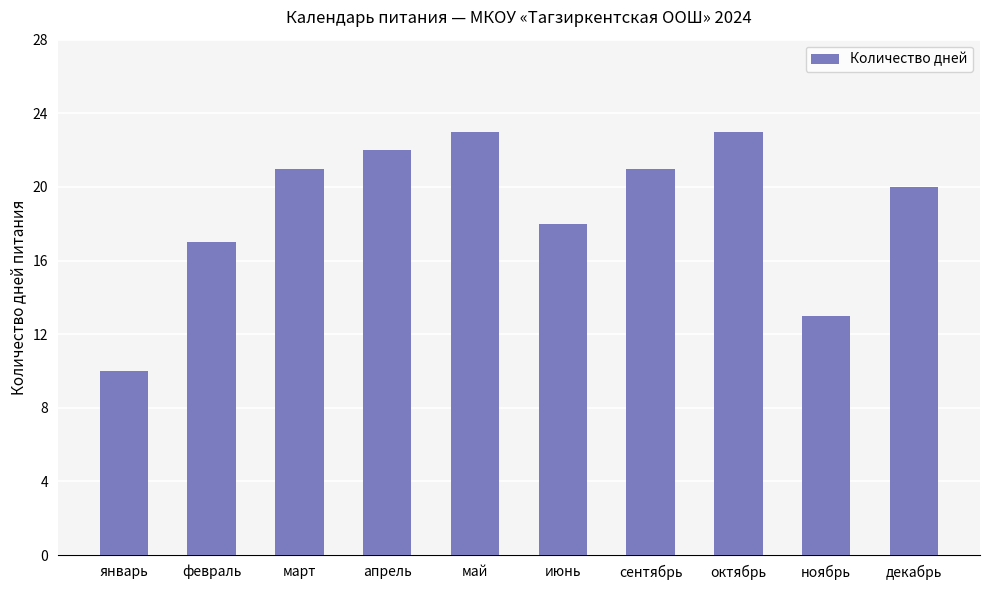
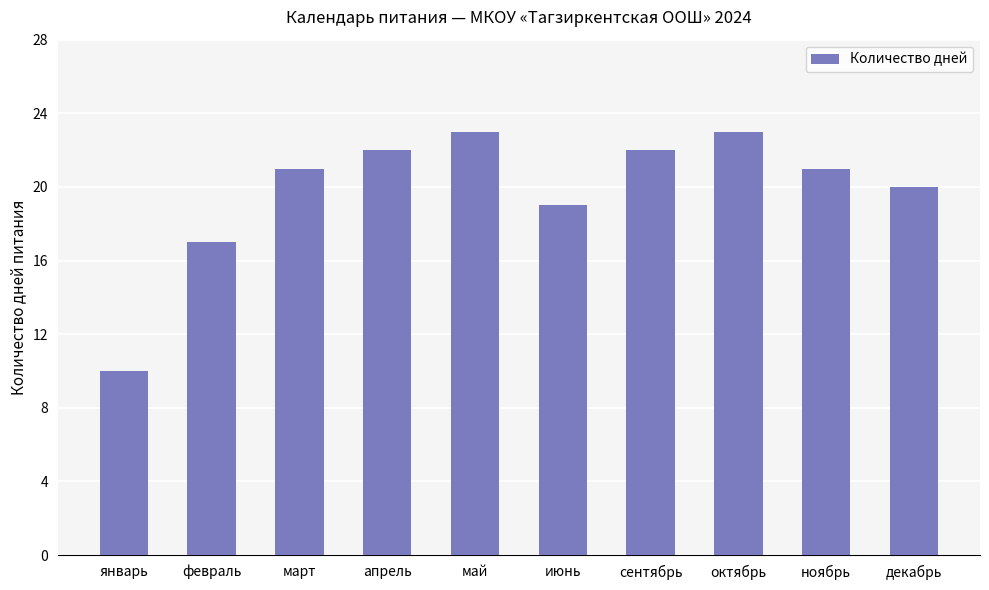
  {
    "январь": 10,
    "февраль": 17,
    "март": 21,
    "апрель": 22,
    "май": 23,
-   "июнь": 18,
-   "сентябрь": 21,
+   "июнь": 19,
+   "сентябрь": 22,
    "октябрь": 23,
-   "ноябрь": 13,
+   "ноябрь": 21,
    "декабрь": 20
  }
